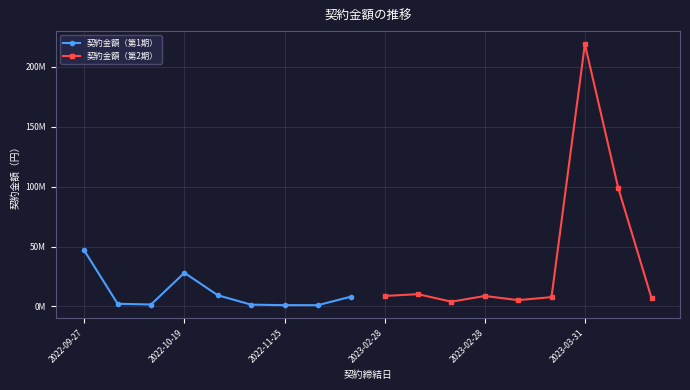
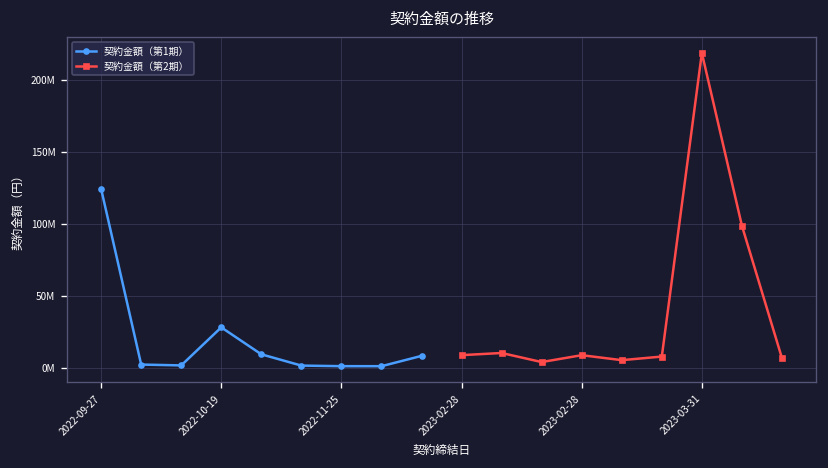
  {
    "契約金額（第1期）": {
-     "2022-09-27": 47000000,
+     "2022-09-27": 124000000,
      "2022-10-19": 28000000,
      "2022-11-25": 1000000
    },
    "契約金額（第2期）": {
      "2023-03-31": 219000000
    }
  }
